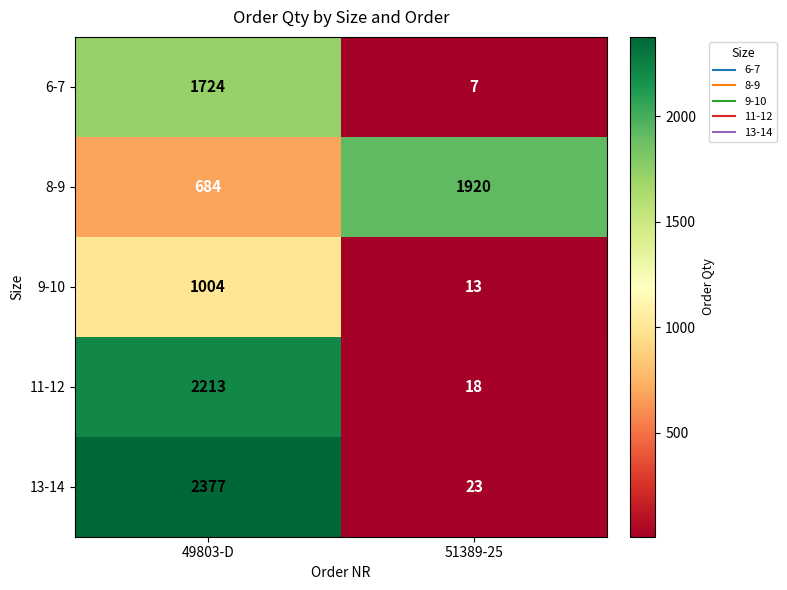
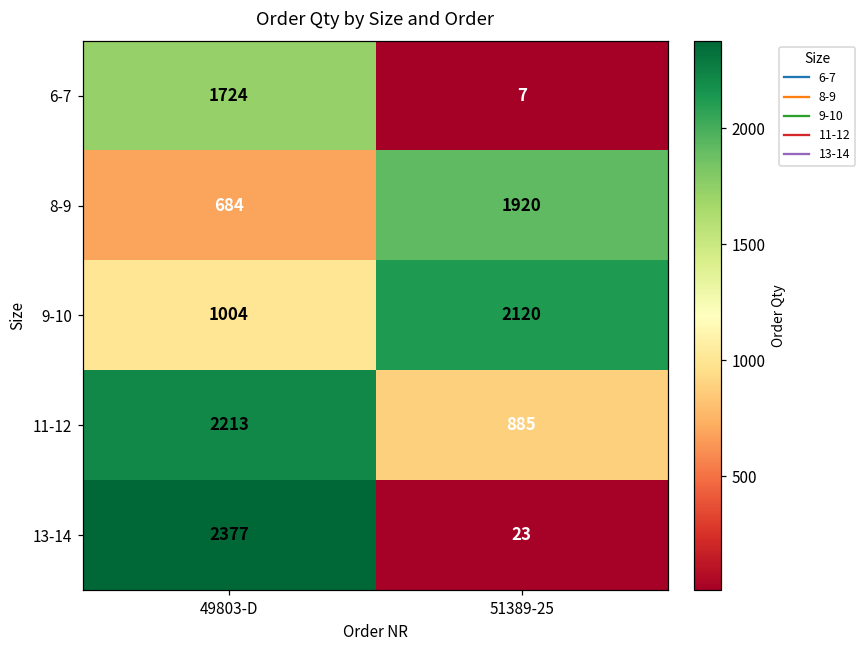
  {
    "6-7": {
      "49803-D": 1724,
      "51389-25": 7
    },
    "8-9": {
      "49803-D": 684,
      "51389-25": 1920
    },
    "9-10": {
      "49803-D": 1004,
-     "51389-25": 13
+     "51389-25": 2120
    },
    "11-12": {
      "49803-D": 2213,
-     "51389-25": 18
+     "51389-25": 885
    },
    "13-14": {
      "49803-D": 2377,
      "51389-25": 23
    }
  }
